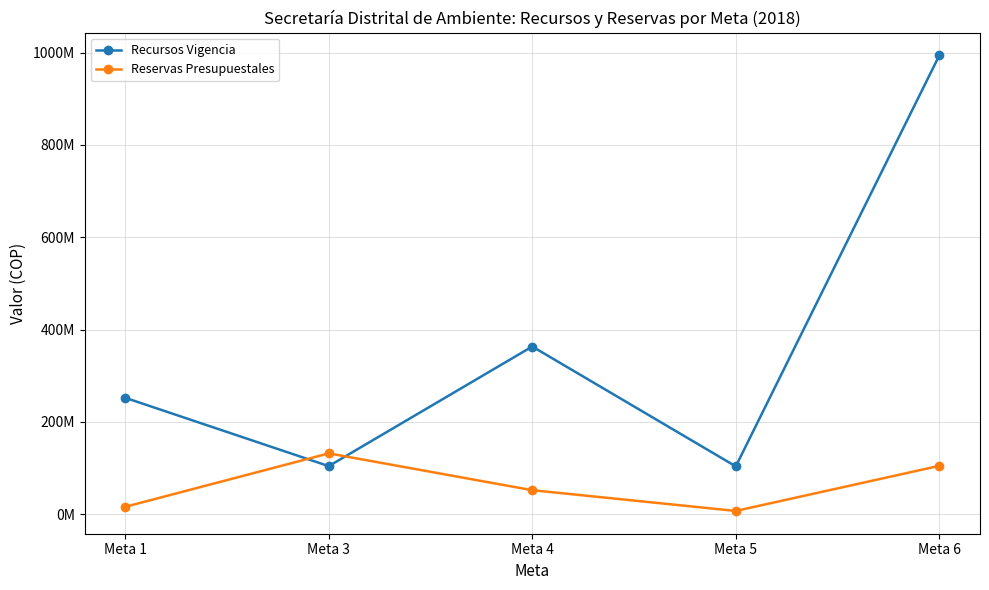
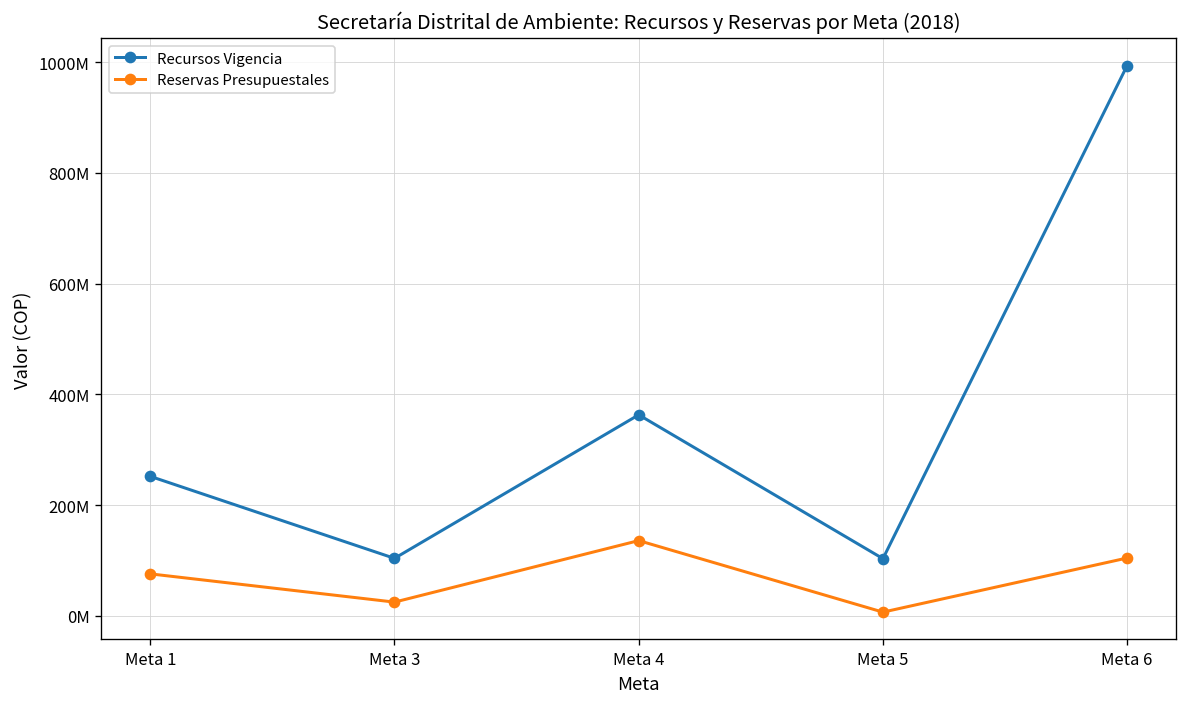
  {
    "Recursos Vigencia": {
      "Meta 1": 250000000,
      "Meta 3": 100000000,
      "Meta 4": 360000000,
      "Meta 5": 100000000,
      "Meta 6": 990000000
    },
    "Reservas Presupuestales": {
-     "Meta 1": 20000000,
-     "Meta 3": 130000000,
-     "Meta 4": 50000000,
+     "Meta 1": 80000000,
+     "Meta 3": 20000000,
+     "Meta 4": 140000000,
      "Meta 5": 10000000,
      "Meta 6": 100000000
    }
  }
